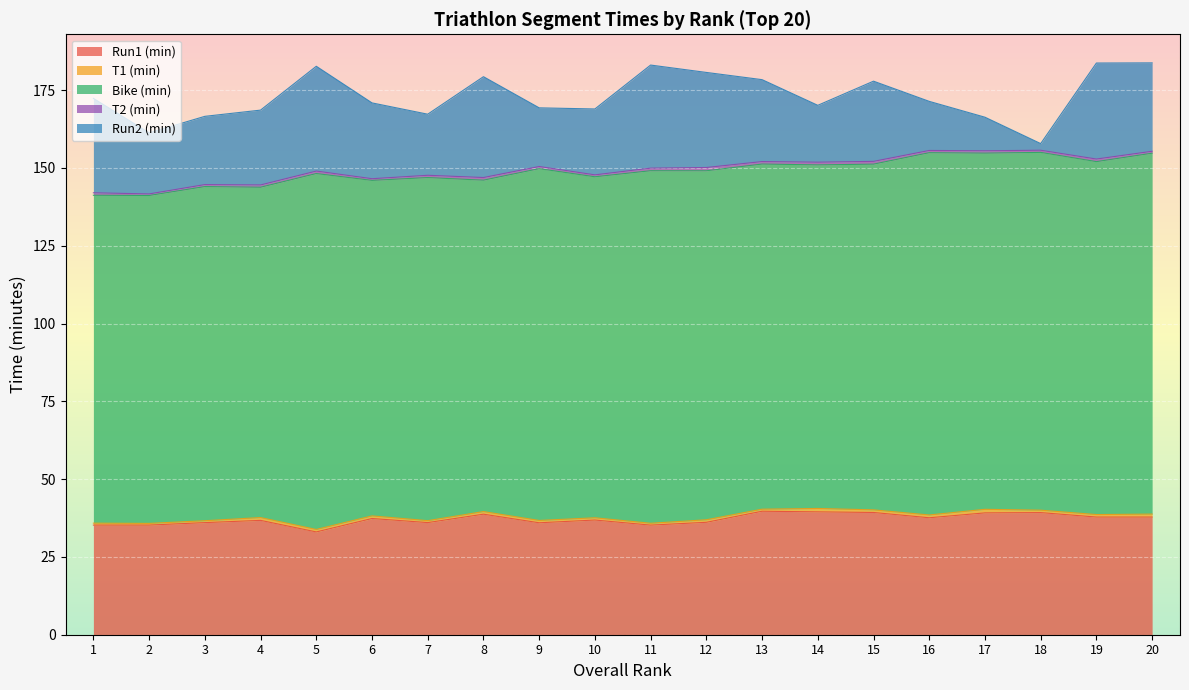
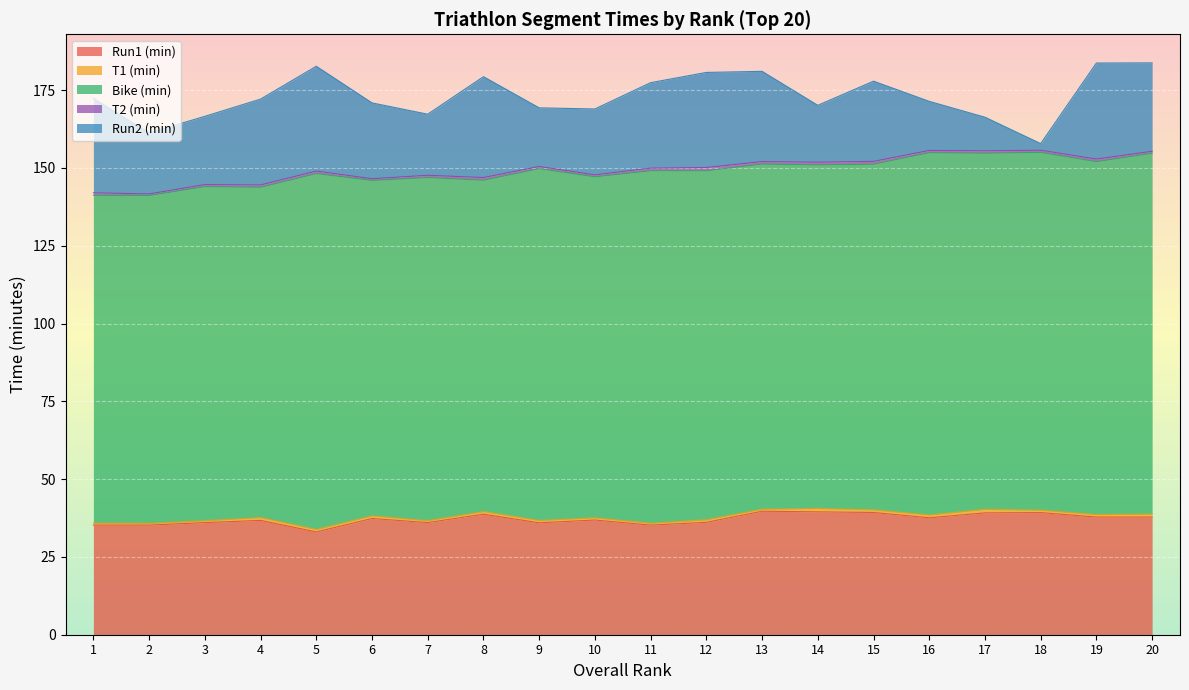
  {
    "Run1 (min)": {
      "4": 37,
      "6": 37,
      "8": 39,
      "14": 39,
      "15": 39,
      "16": 38,
      "17": 39,
      "20": 38
    },
    "T1 (min)": {
      "4": 1,
      "6": 1,
      "8": 1,
      "14": 1,
      "15": 1,
      "16": 1,
      "17": 1,
      "20": 1
    },
    "Bike (min)": {
      "8": 106,
      "11": 113,
      "12": 112,
      "14": 110,
      "15": 111,
      "19": 113
    },
    "T2 (min)": {
      "8": 1,
      "11": 1,
      "12": 1,
      "14": 1,
      "15": 1,
      "19": 1
    },
    "Run2 (min)": {
      "3": 22,
-     "4": 24,
+     "4": 28,
      "5": 34,
      "6": 24,
      "7": 20,
      "8": 32,
      "9": 19,
      "10": 21,
-     "11": 33,
+     "11": 27,
      "12": 31,
-     "13": 26,
+     "13": 29,
      "14": 18,
      "15": 26,
      "16": 16,
      "17": 11,
      "18": 2,
      "19": 31,
      "20": 28
    }
  }
